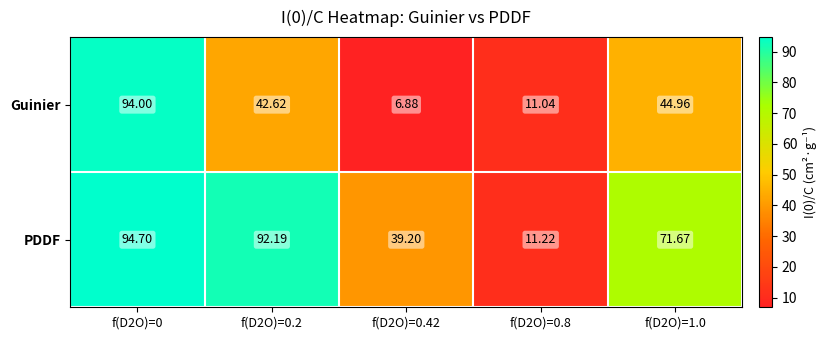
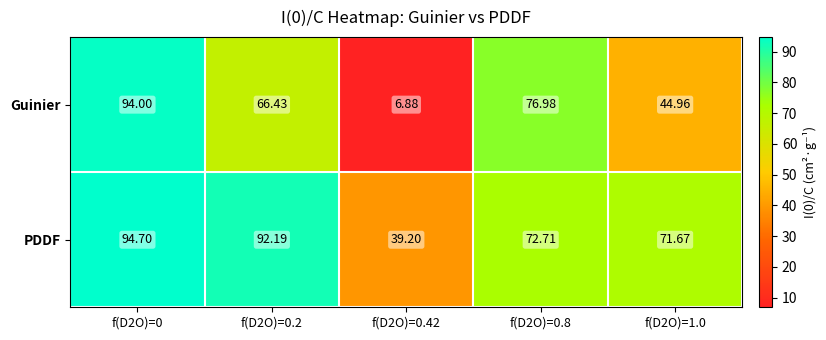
  {
    "Guinier": {
-     "f(D2O)=0.2": 42.62,
-     "f(D2O)=0.8": 11.04
+     "f(D2O)=0.2": 66.43,
+     "f(D2O)=0.8": 76.98
    },
    "PDDF": {
-     "f(D2O)=0.8": 11.22
+     "f(D2O)=0.8": 72.71
    }
  }
